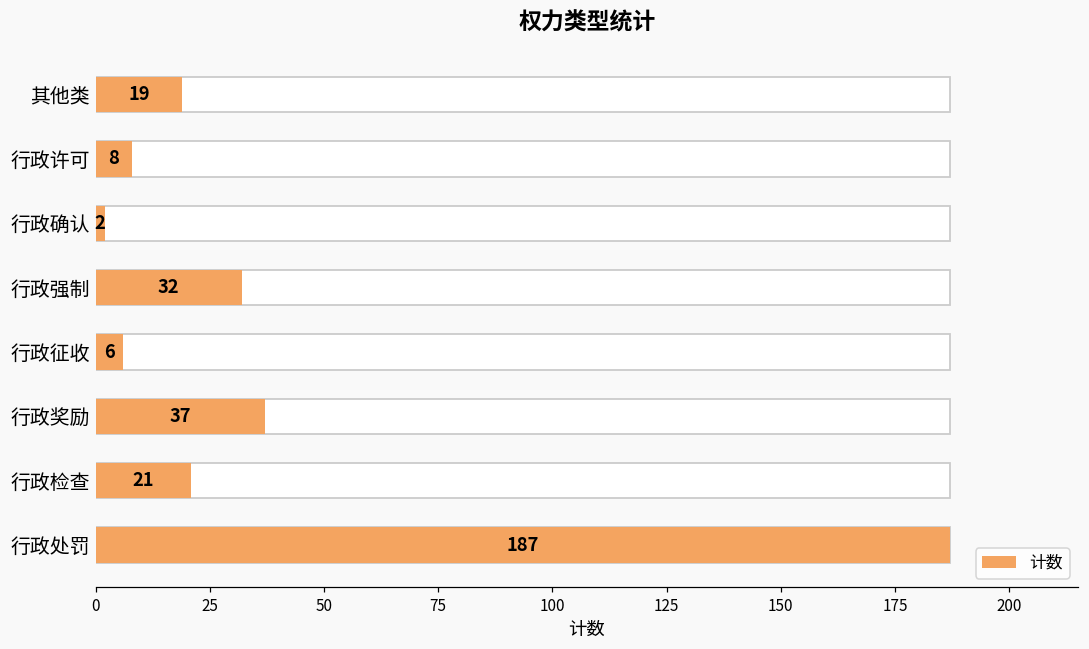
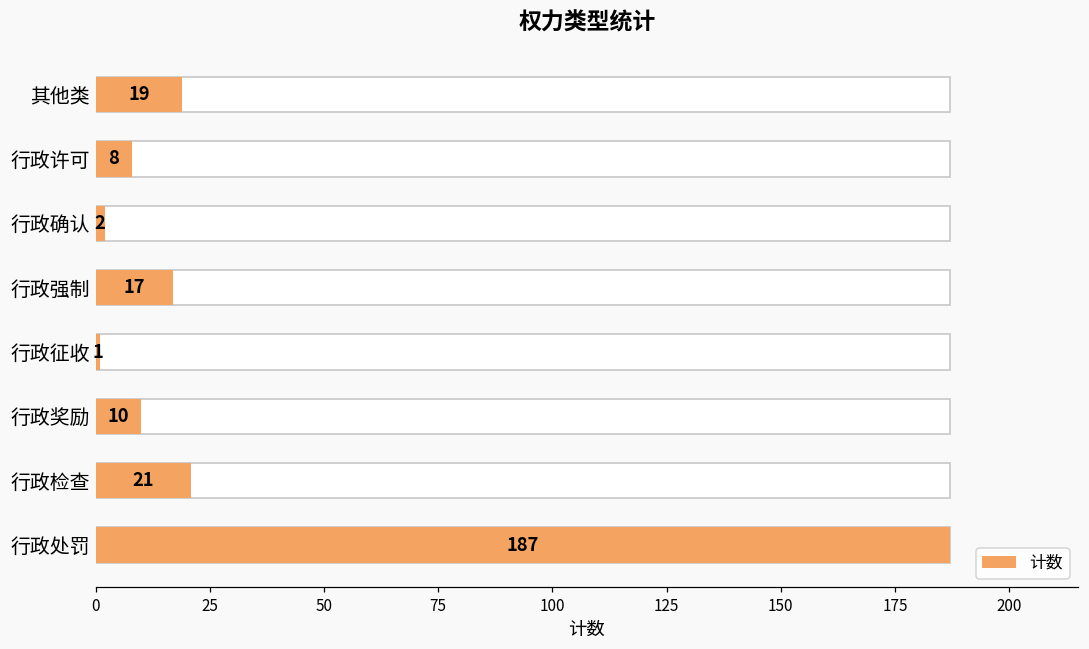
  {
    "计数": {
-     "行政强制": 32,
-     "行政征收": 6,
-     "行政奖励": 37,
+     "行政强制": 17,
+     "行政征收": 1,
+     "行政奖励": 10,
      "行政处罚": 187
    }
  }
